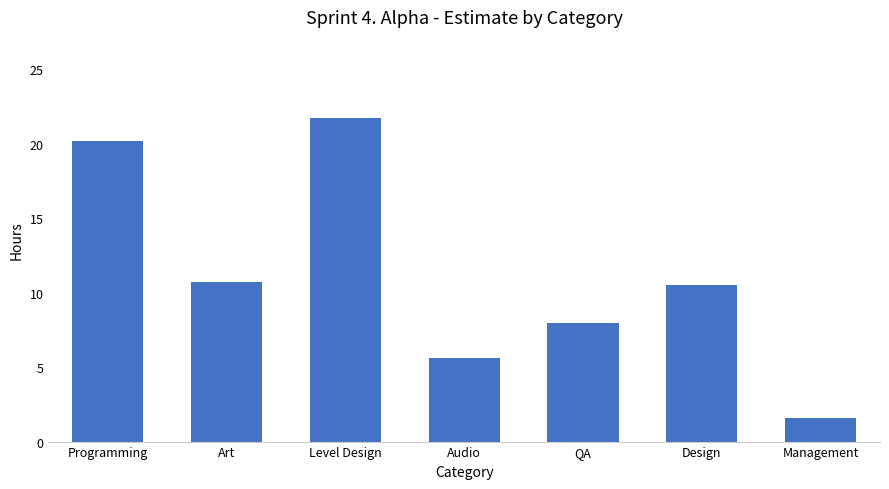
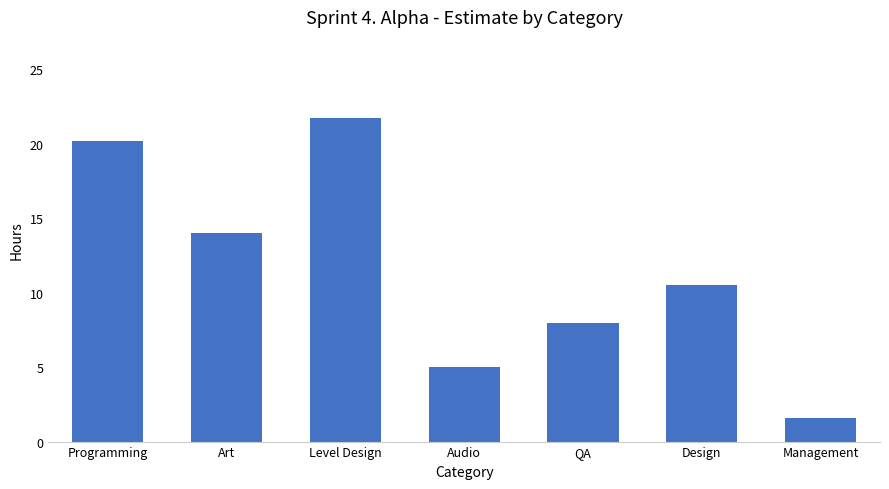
  {
    "Programming": 20.2,
-   "Art": 10.7,
+   "Art": 14.0,
    "Level Design": 21.8,
-   "Audio": 5.6,
+   "Audio": 5.0,
    "QA": 8.0,
    "Design": 10.5,
    "Management": 1.6
  }
